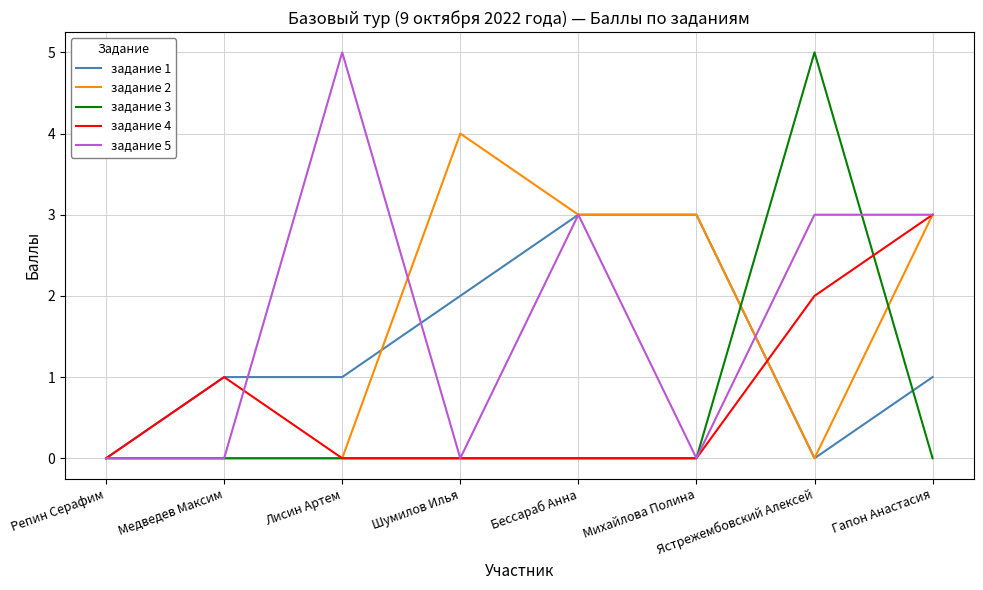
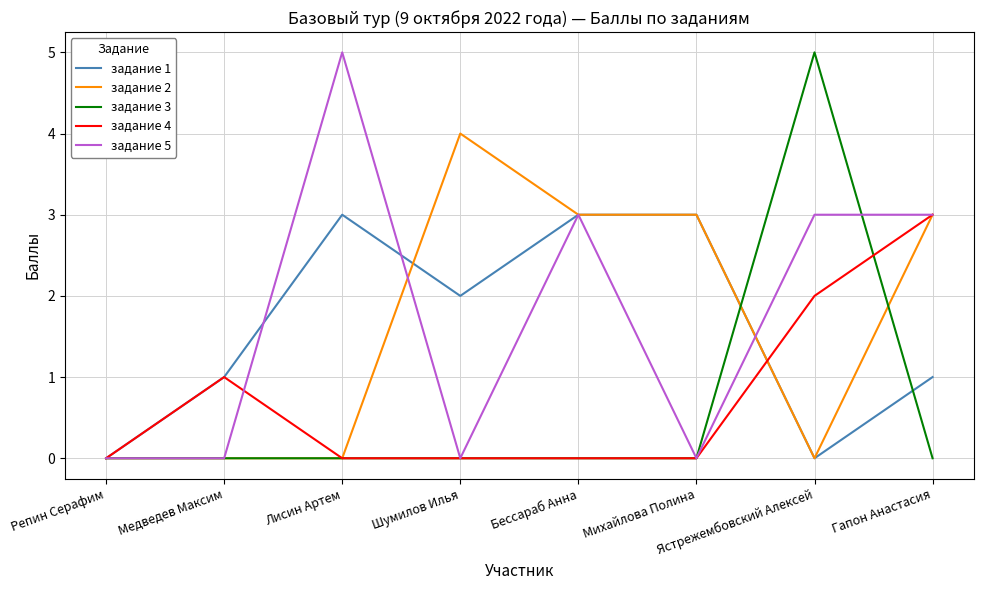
  {
    "задание 1": {
-     "Лисин Артем": 1,
+     "Лисин Артем": 3,
      "Шумилов Илья": 2,
      "Гапон Анастасия": 1
    },
    "задание 2": {
      "Шумилов Илья": 4
    },
    "задание 3": {
      "Ястрежембовский Алексей": 5,
      "Гапон Анастасия": 0
    },
    "задание 4": {
      "Ястрежембовский Алексей": 2
    },
    "задание 5": {
      "Лисин Артем": 5,
      "Ястрежембовский Алексей": 3
    }
  }
